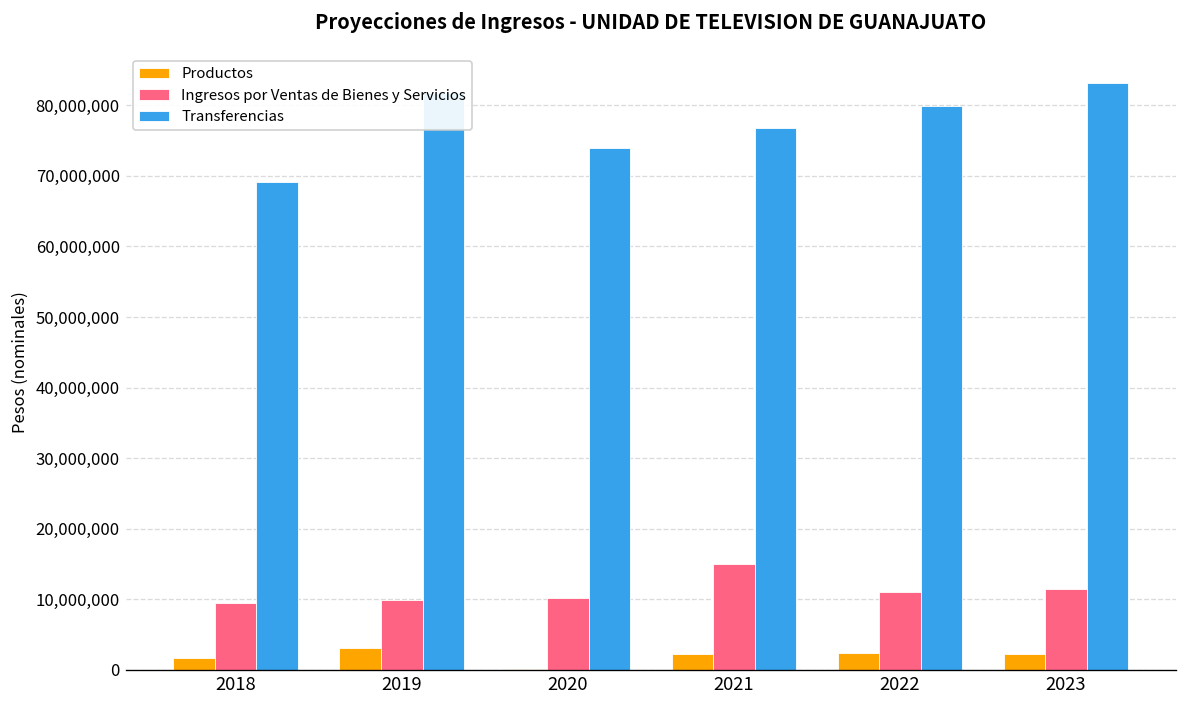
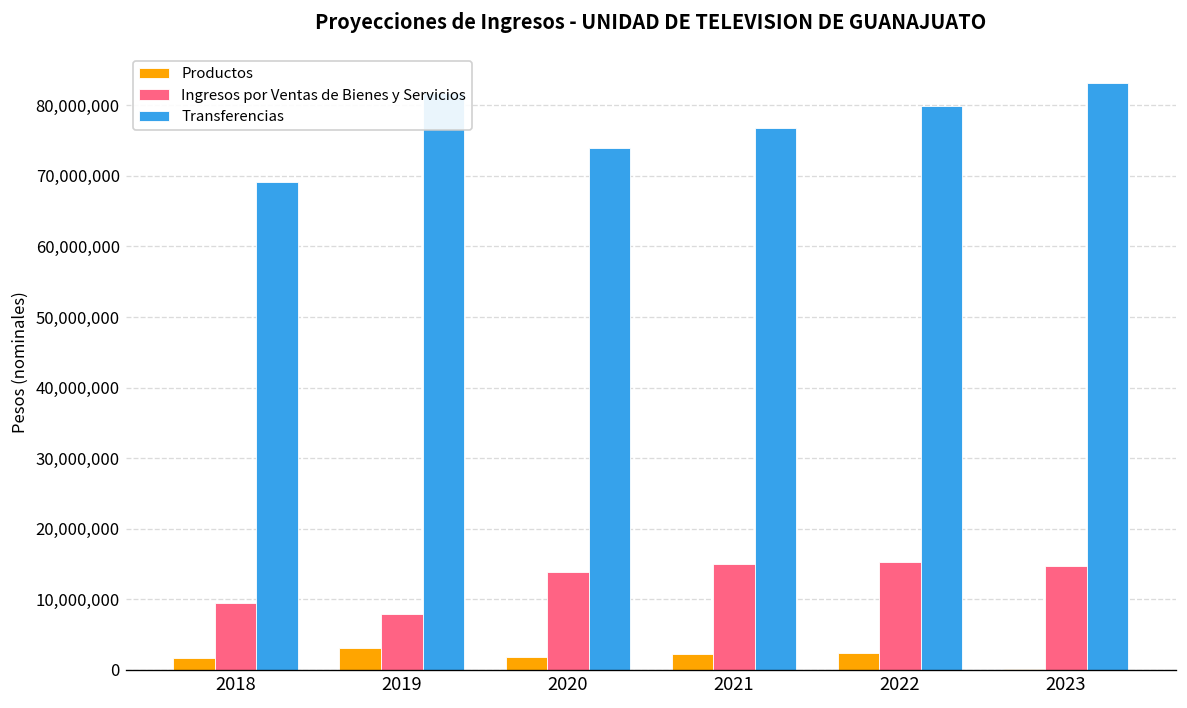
  {
    "Productos": {
      "2018": "2,000,000",
      "2019": "3,000,000",
-     "2020": "0",
+     "2020": "2,000,000",
      "2021": "2,000,000",
      "2022": "2,000,000",
-     "2023": "2,000,000"
+     "2023": "0"
    },
    "Ingresos por Ventas de Bienes y Servicios": {
      "2018": "10,000,000",
-     "2019": "10,000,000",
-     "2020": "10,000,000",
+     "2019": "8,000,000",
+     "2020": "14,000,000",
      "2021": "15,000,000",
-     "2022": "11,000,000",
-     "2023": "11,000,000"
+     "2022": "15,000,000",
+     "2023": "15,000,000"
    },
    "Transferencias": {
      "2018": "69,000,000",
      "2020": "74,000,000",
      "2021": "77,000,000",
      "2022": "80,000,000",
      "2023": "83,000,000"
    }
  }
